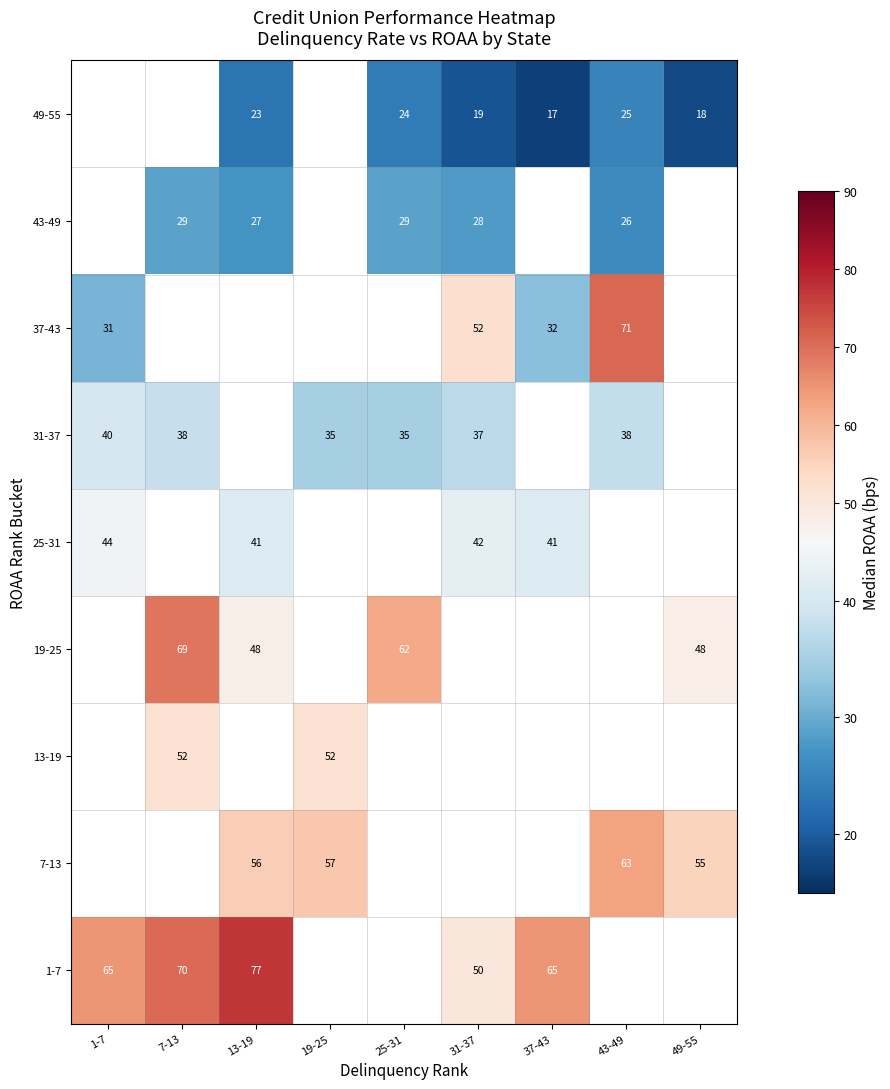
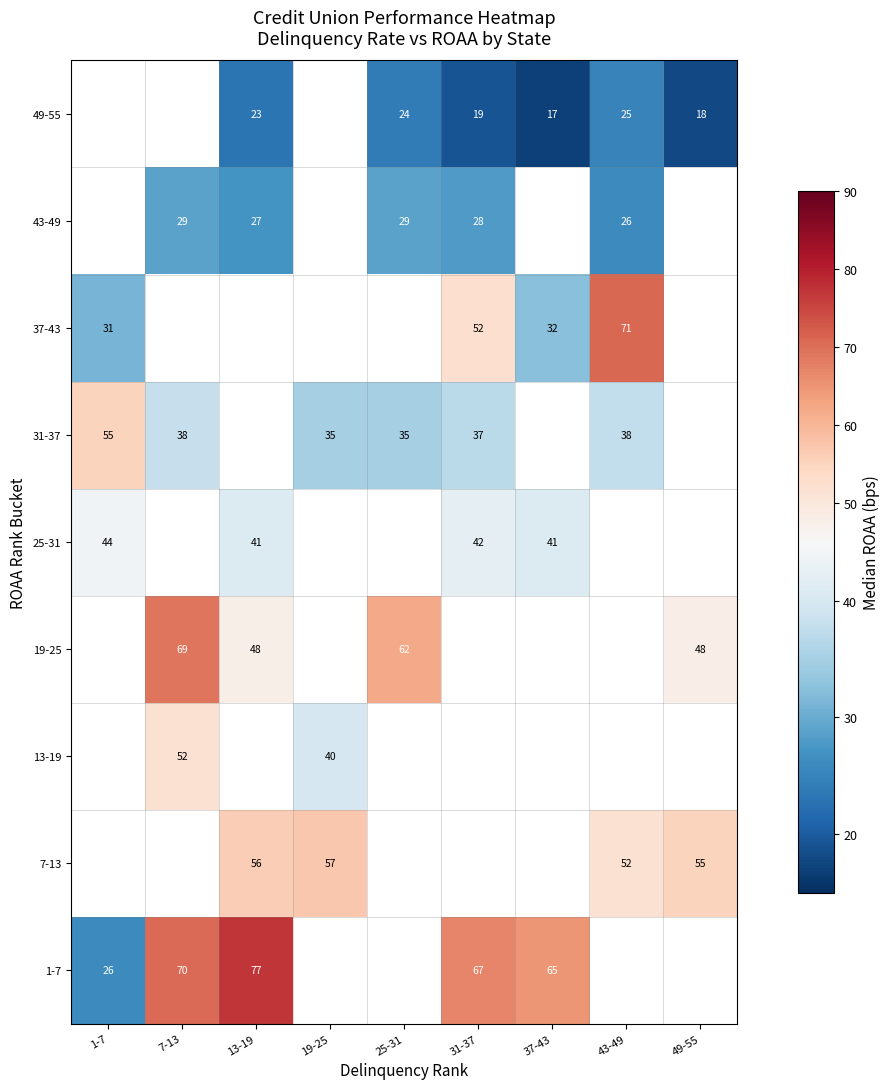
  {
    "49-55": {
      "13-19": 23,
      "25-31": 24,
      "31-37": 19,
      "37-43": 17,
      "43-49": 25,
      "49-55": 18
    },
    "43-49": {
      "7-13": 29,
      "13-19": 27,
      "25-31": 29,
      "31-37": 28,
      "43-49": 26
    },
    "37-43": {
      "1-7": 31,
      "31-37": 52,
      "37-43": 32,
      "43-49": 71
    },
    "31-37": {
-     "1-7": 40,
+     "1-7": 55,
      "7-13": 38,
      "19-25": 35,
      "25-31": 35,
      "31-37": 37,
      "43-49": 38
    },
    "25-31": {
      "1-7": 44,
      "13-19": 41,
      "31-37": 42,
      "37-43": 41
    },
    "19-25": {
      "7-13": 69,
      "13-19": 48,
      "25-31": 62,
      "49-55": 48
    },
    "13-19": {
      "7-13": 52,
-     "19-25": 52
+     "19-25": 40
    },
    "7-13": {
      "13-19": 56,
      "19-25": 57,
-     "43-49": 63,
+     "43-49": 52,
      "49-55": 55
    },
    "1-7": {
-     "1-7": 65,
+     "1-7": 26,
      "7-13": 70,
      "13-19": 77,
-     "31-37": 50,
+     "31-37": 67,
      "37-43": 65
    }
  }
